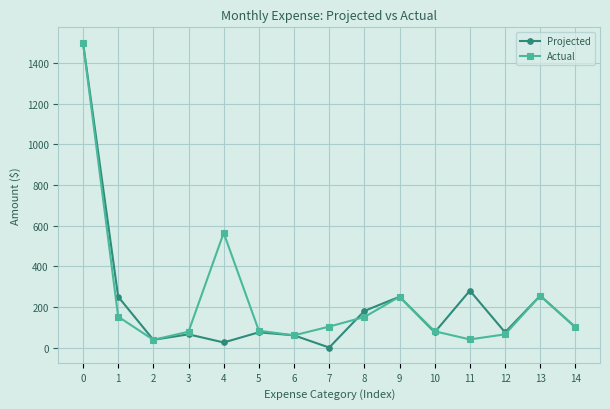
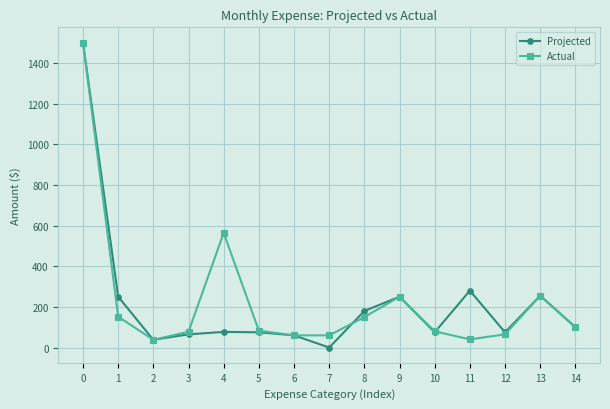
  {
    "Projected": {
      "1": 250,
      "3": 70,
-     "4": 30,
+     "4": 80,
      "7": 0,
      "8": 180,
      "11": 280
    },
    "Actual": {
      "1": 150,
      "3": 80,
      "4": 560,
-     "7": 100,
+     "7": 60,
      "8": 150,
      "11": 40
    }
  }
